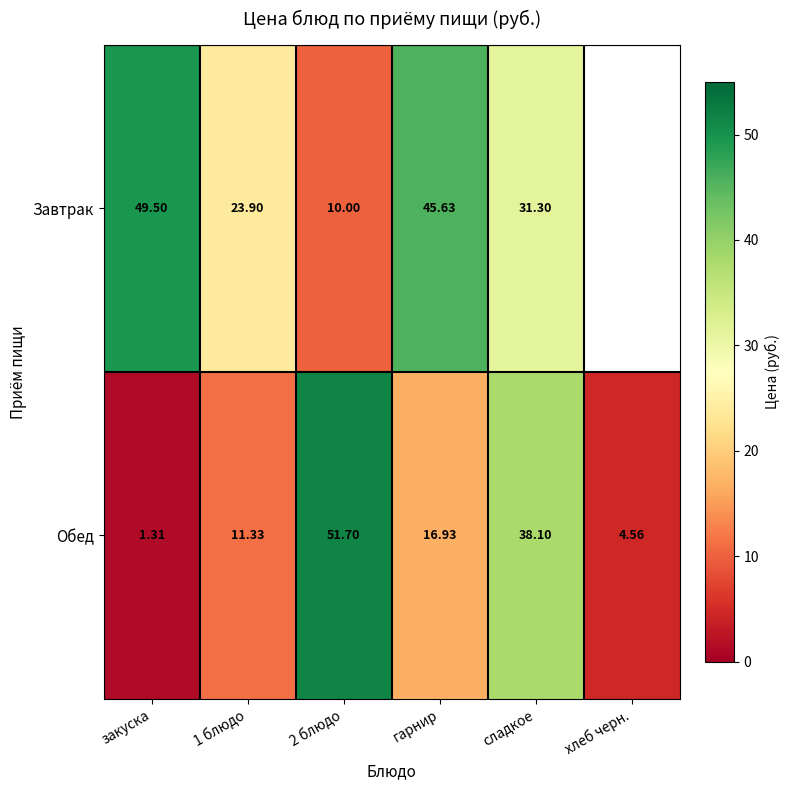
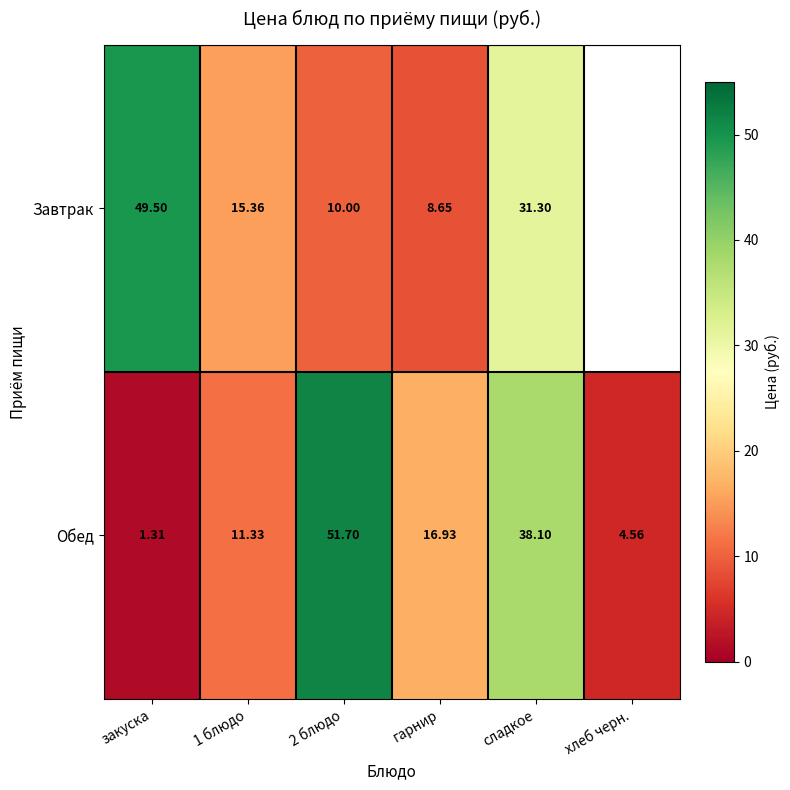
  {
    "Завтрак": {
      "закуска": 49.50,
-     "1 блюдо": 23.90,
+     "1 блюдо": 15.36,
      "2 блюдо": 10.00,
-     "гарнир": 45.63,
+     "гарнир": 8.65,
      "сладкое": 31.30
    },
    "Обед": {
      "закуска": 1.31,
      "1 блюдо": 11.33,
      "2 блюдо": 51.70,
      "гарнир": 16.93,
      "сладкое": 38.10,
      "хлеб черн.": 4.56
    }
  }
